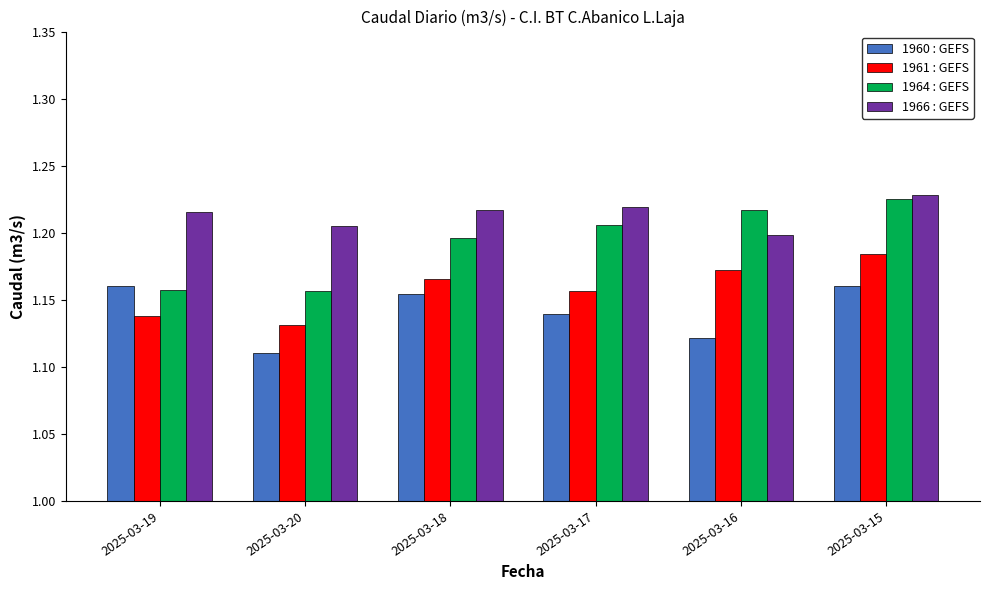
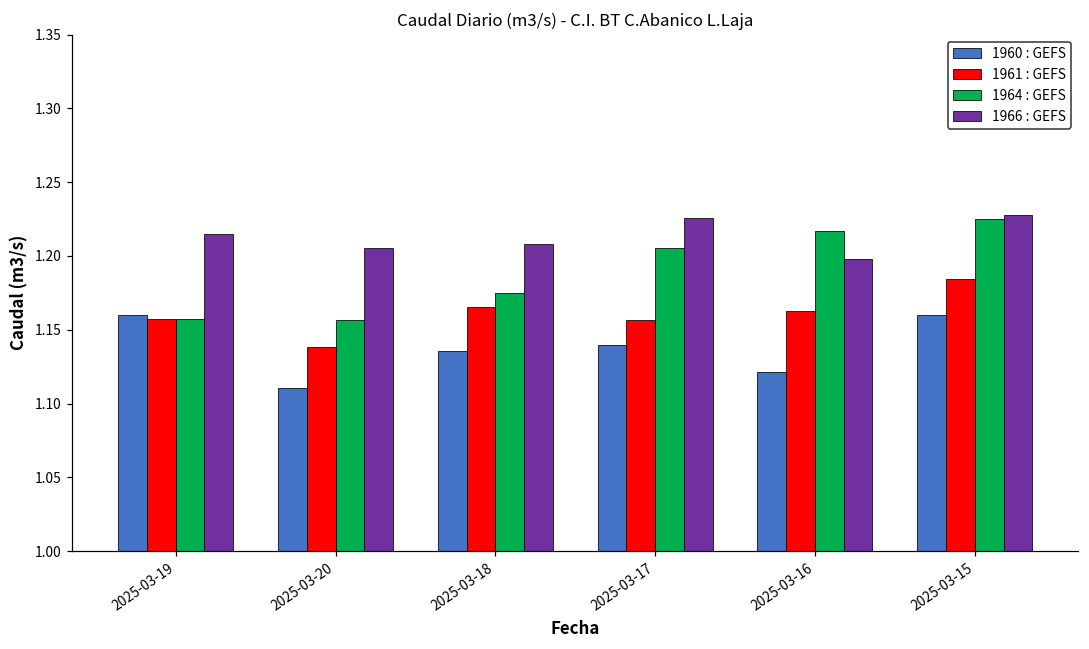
  {
    "1960 : GEFS": {
      "2025-03-19": 1.160,
      "2025-03-20": 1.111,
-     "2025-03-18": 1.154,
+     "2025-03-18": 1.136,
      "2025-03-17": 1.140,
      "2025-03-16": 1.121,
      "2025-03-15": 1.160
    },
    "1961 : GEFS": {
-     "2025-03-19": 1.138,
-     "2025-03-20": 1.131,
+     "2025-03-19": 1.157,
+     "2025-03-20": 1.138,
      "2025-03-18": 1.165,
      "2025-03-17": 1.157,
-     "2025-03-16": 1.172,
+     "2025-03-16": 1.163,
      "2025-03-15": 1.184
    },
    "1964 : GEFS": {
      "2025-03-19": 1.158,
      "2025-03-20": 1.157,
-     "2025-03-18": 1.196,
+     "2025-03-18": 1.175,
      "2025-03-17": 1.206,
      "2025-03-16": 1.217,
      "2025-03-15": 1.225
    },
    "1966 : GEFS": {
      "2025-03-19": 1.215,
      "2025-03-20": 1.205,
-     "2025-03-18": 1.217,
-     "2025-03-17": 1.219,
+     "2025-03-18": 1.208,
+     "2025-03-17": 1.225,
      "2025-03-16": 1.198,
      "2025-03-15": 1.228
    }
  }
